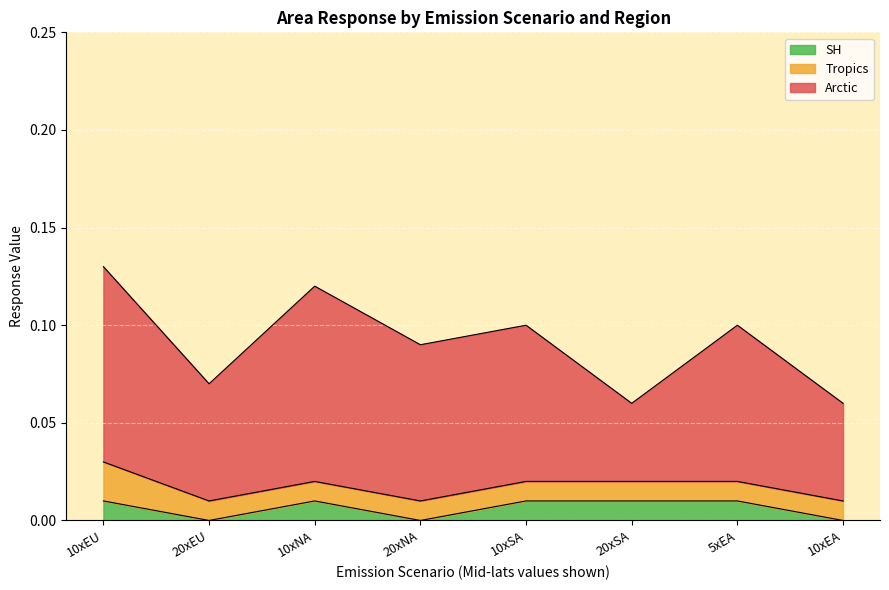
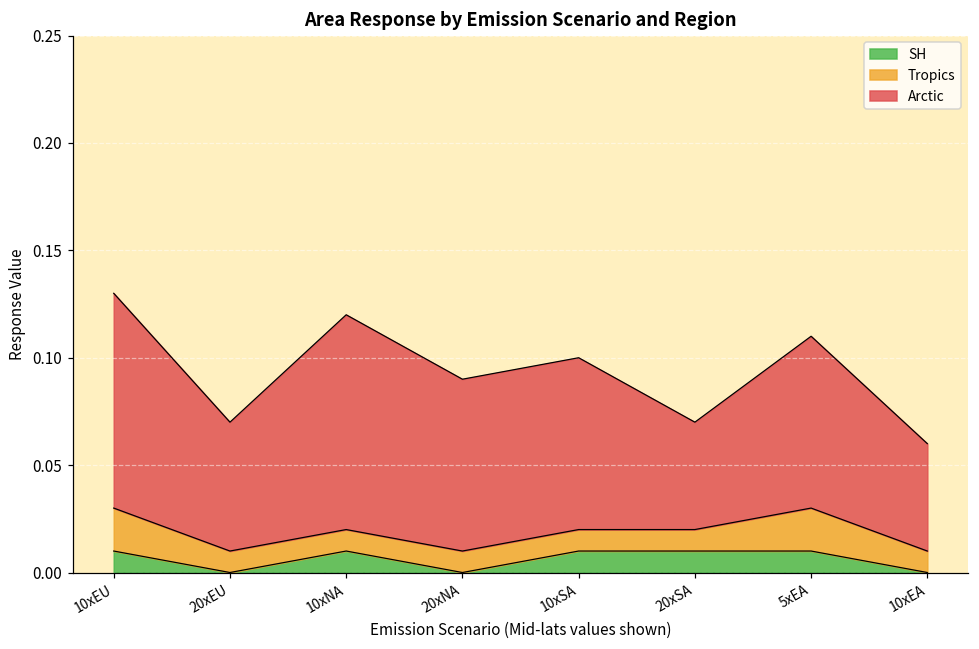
  {
    "SH": {
      "10xEU": 0.01,
      "20xEU": 0.00,
      "10xNA": 0.01,
      "20xNA": 0.00,
      "10xSA": 0.01,
      "20xSA": 0.01,
      "5xEA": 0.01,
      "10xEA": 0.00
    },
    "Tropics": {
      "10xEU": 0.03,
      "20xEU": 0.01,
      "10xNA": 0.02,
      "20xNA": 0.01,
      "10xSA": 0.02,
      "20xSA": 0.02,
-     "5xEA": 0.01,
+     "5xEA": 0.02,
      "10xEA": 0.01
    },
    "Arctic": {
      "10xEU": 0.10,
      "20xEU": 0.06,
      "10xNA": 0.10,
      "20xNA": 0.08,
      "10xSA": 0.08,
-     "20xSA": 0.04,
+     "20xSA": 0.05,
      "5xEA": 0.08,
      "10xEA": 0.05
    }
  }
